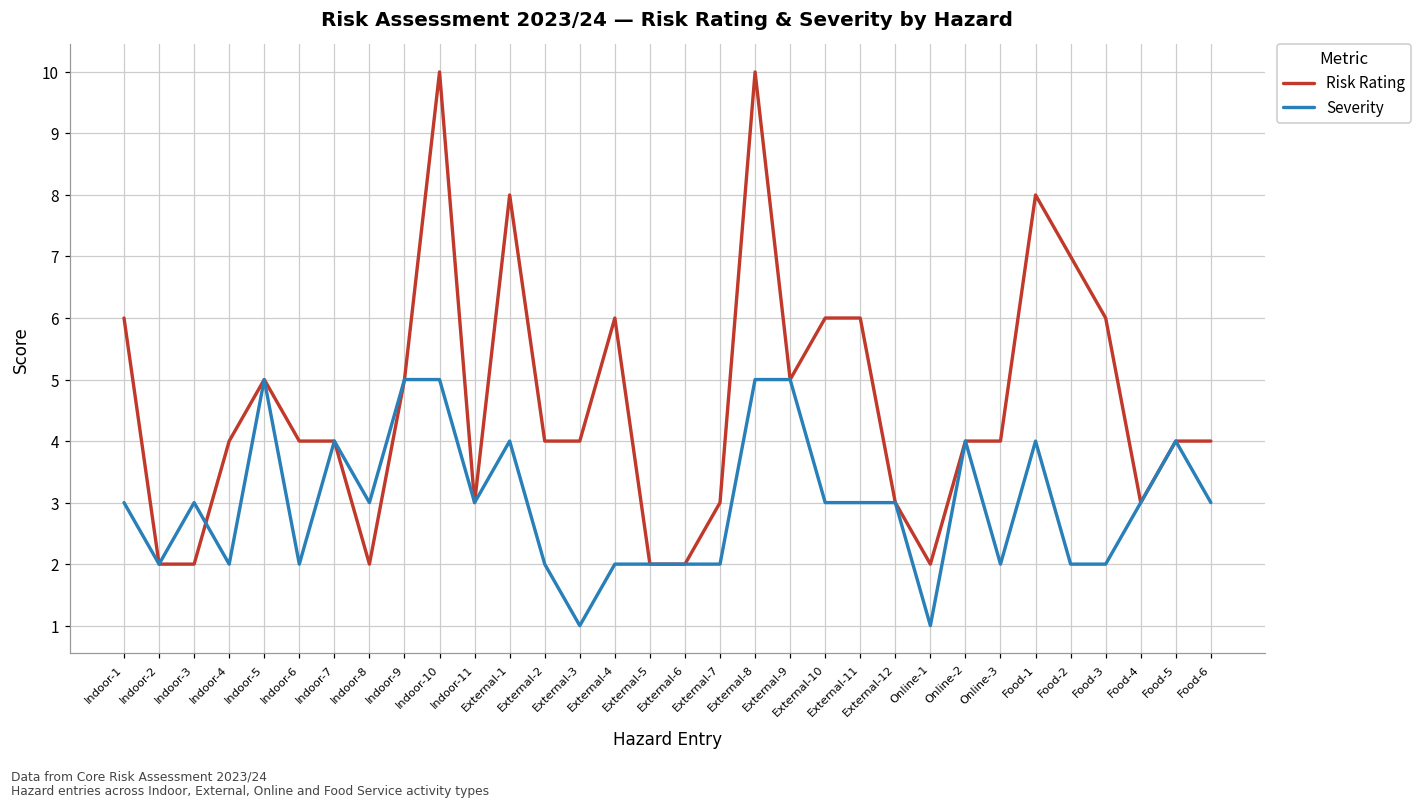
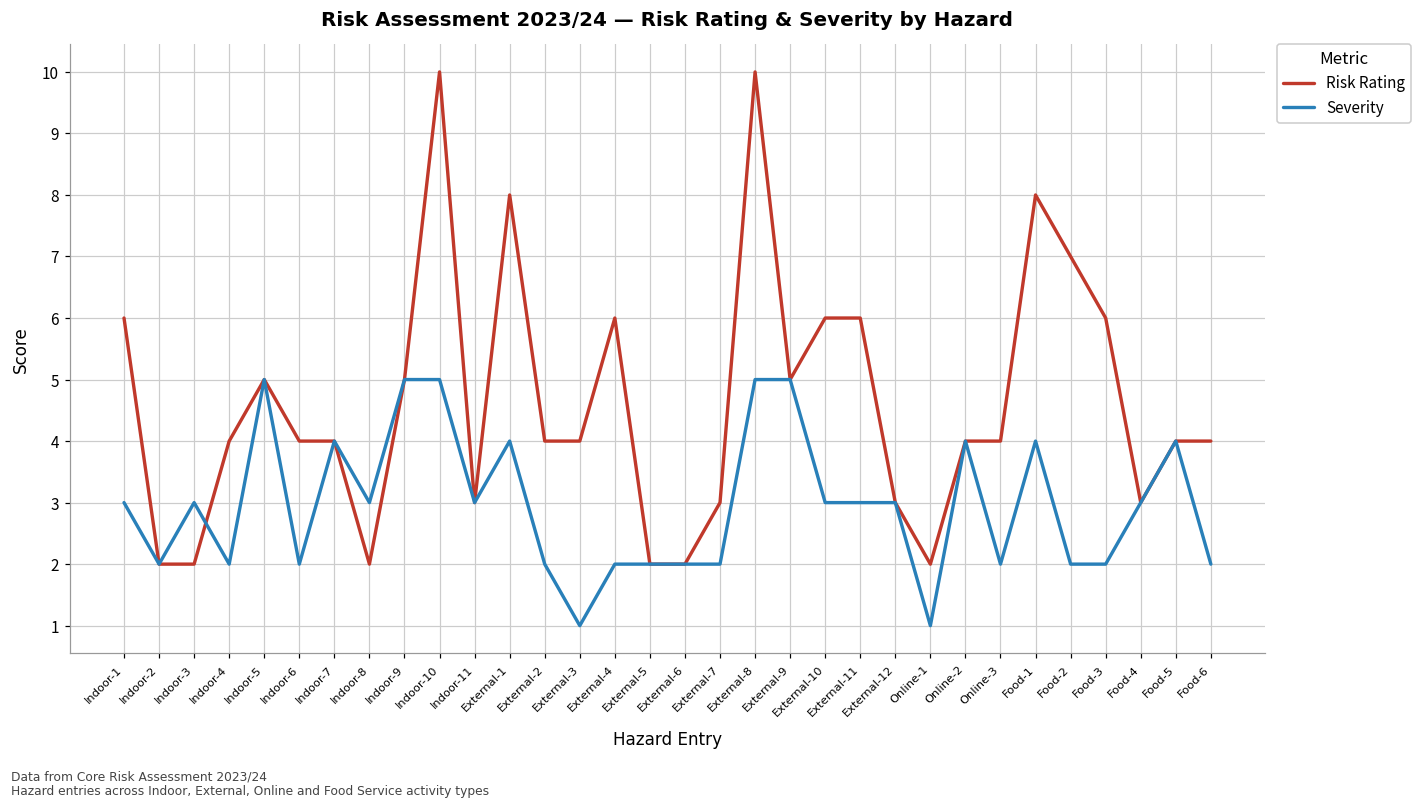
  {
    "Risk Rating": {
      "Indoor-1": 6,
      "Indoor-3": 2,
      "Indoor-4": 4,
      "Indoor-6": 4,
      "Indoor-8": 2,
      "Indoor-10": 10,
      "External-1": 8,
      "External-2": 4,
      "External-3": 4,
      "External-4": 6,
      "External-7": 3,
      "External-8": 10,
      "External-10": 6,
      "External-11": 6,
      "Online-1": 2,
      "Online-3": 4,
      "Food-1": 8,
      "Food-2": 7,
      "Food-3": 6,
      "Food-6": 4
    },
    "Severity": {
      "Indoor-1": 3,
      "Indoor-3": 3,
      "Indoor-4": 2,
      "Indoor-6": 2,
      "Indoor-8": 3,
      "Indoor-10": 5,
      "External-1": 4,
      "External-2": 2,
      "External-3": 1,
      "External-4": 2,
      "External-7": 2,
      "External-8": 5,
      "External-10": 3,
      "External-11": 3,
      "Online-1": 1,
      "Online-3": 2,
      "Food-1": 4,
      "Food-2": 2,
      "Food-3": 2,
-     "Food-6": 3
+     "Food-6": 2
    }
  }
